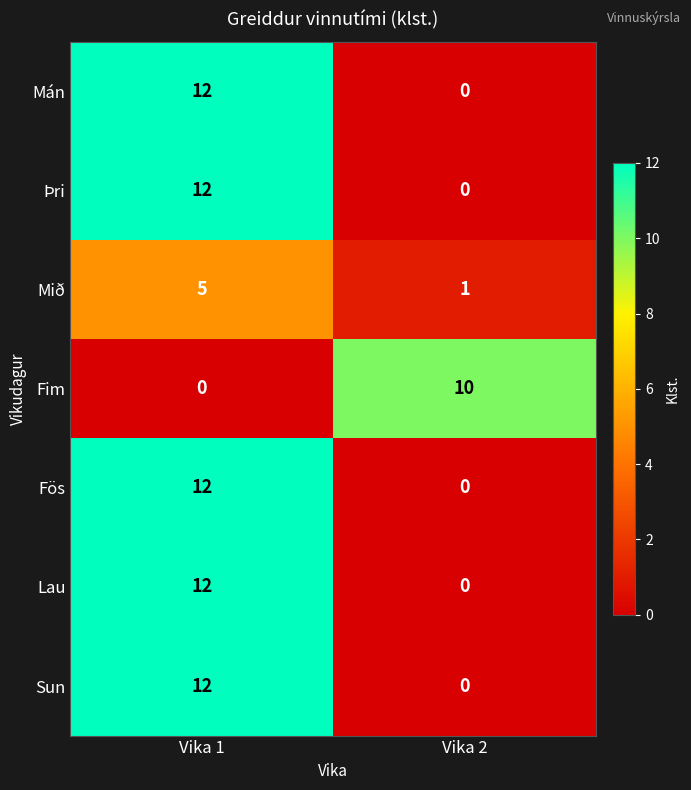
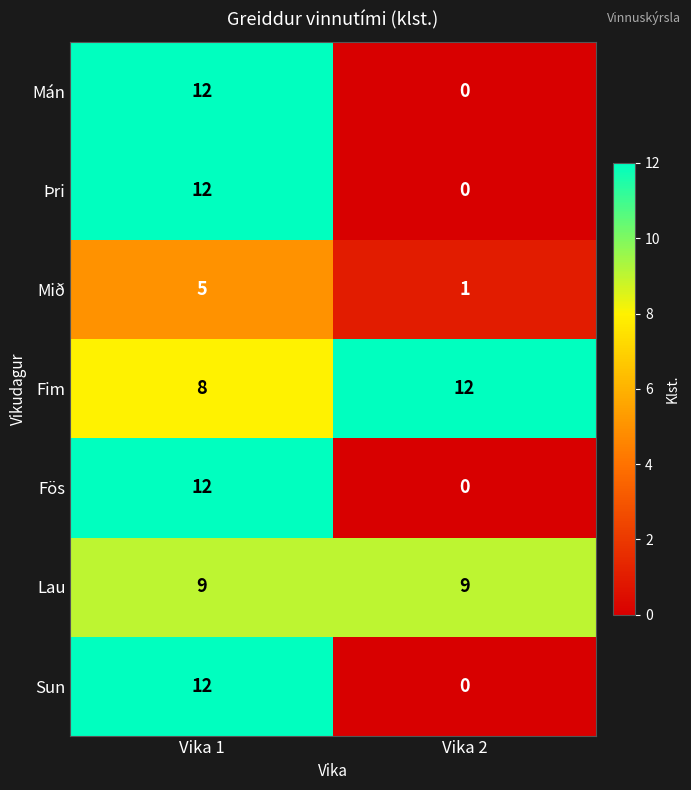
  {
    "Mán": {
      "Vika 1": 12,
      "Vika 2": 0
    },
    "Þri": {
      "Vika 1": 12,
      "Vika 2": 0
    },
    "Mið": {
      "Vika 1": 5,
      "Vika 2": 1
    },
    "Fim": {
-     "Vika 1": 0,
-     "Vika 2": 10
+     "Vika 1": 8,
+     "Vika 2": 12
    },
    "Fös": {
      "Vika 1": 12,
      "Vika 2": 0
    },
    "Lau": {
-     "Vika 1": 12,
-     "Vika 2": 0
+     "Vika 1": 9,
+     "Vika 2": 9
    },
    "Sun": {
      "Vika 1": 12,
      "Vika 2": 0
    }
  }
